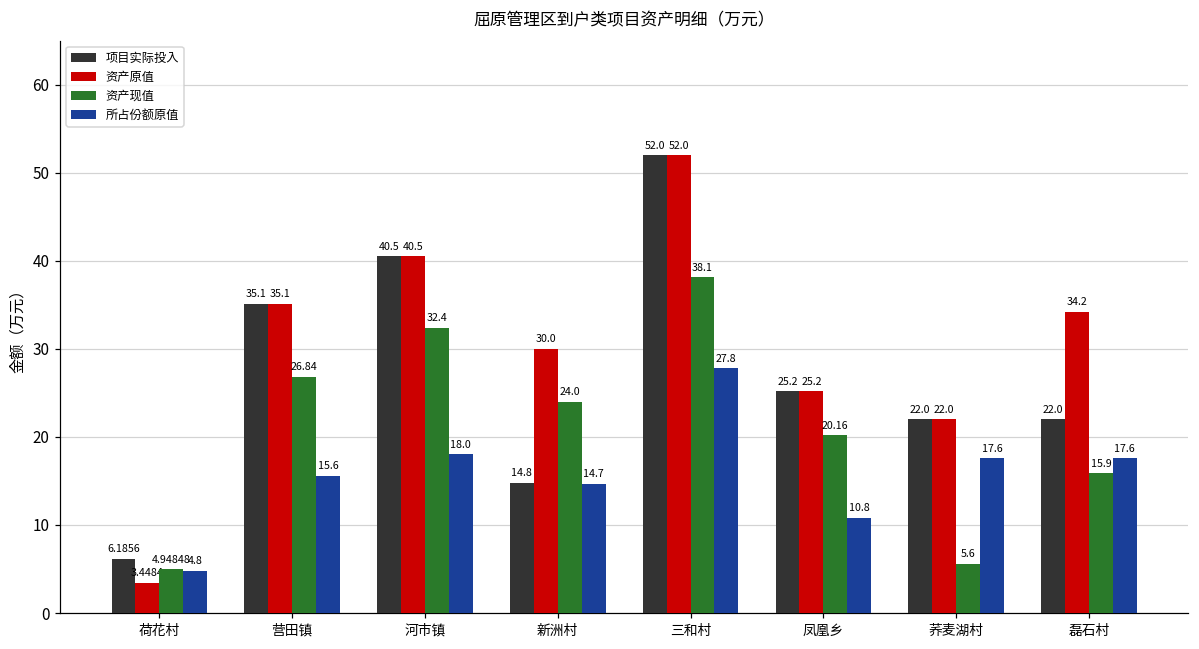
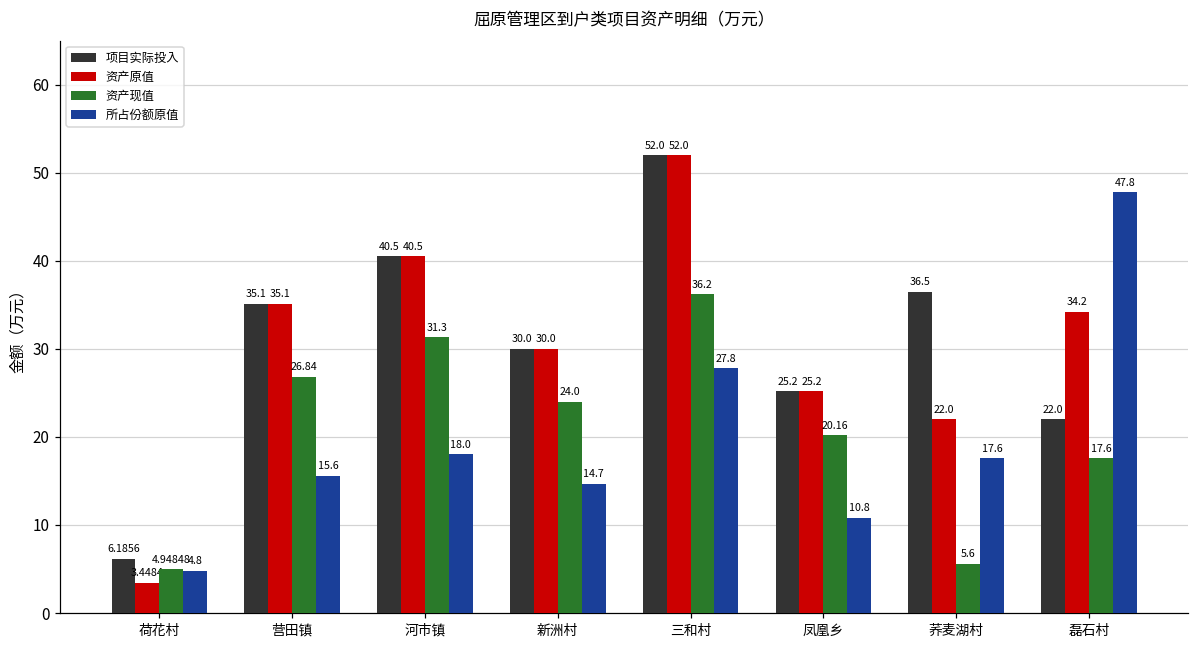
  {
    "项目实际投入": {
      "荷花村": 6.1856,
      "营田镇": 35.1,
      "河市镇": 40.5,
-     "新洲村": 14.8,
+     "新洲村": 30.0,
      "三和村": 52.0,
      "凤凰乡": 25.2,
-     "荞麦湖村": 22.0,
+     "荞麦湖村": 36.5,
      "磊石村": 22.0
    },
    "资产原值": {
      "荷花村": 3.4484,
      "营田镇": 35.1,
      "河市镇": 40.5,
      "新洲村": 30.0,
      "三和村": 52.0,
      "凤凰乡": 25.2,
      "荞麦湖村": 22.0,
      "磊石村": 34.2
    },
    "资产现值": {
      "荷花村": 4.94848,
      "营田镇": 26.84,
-     "河市镇": 32.4,
+     "河市镇": 31.3,
      "新洲村": 24.0,
-     "三和村": 38.1,
+     "三和村": 36.2,
      "凤凰乡": 20.16,
      "荞麦湖村": 5.6,
-     "磊石村": 15.9
+     "磊石村": 17.6
    },
    "所占份额原值": {
      "营田镇": 15.6,
      "河市镇": 18.0,
      "新洲村": 14.7,
      "三和村": 27.8,
      "凤凰乡": 10.8,
      "荞麦湖村": 17.6,
-     "磊石村": 17.6
+     "磊石村": 47.8
    }
  }
